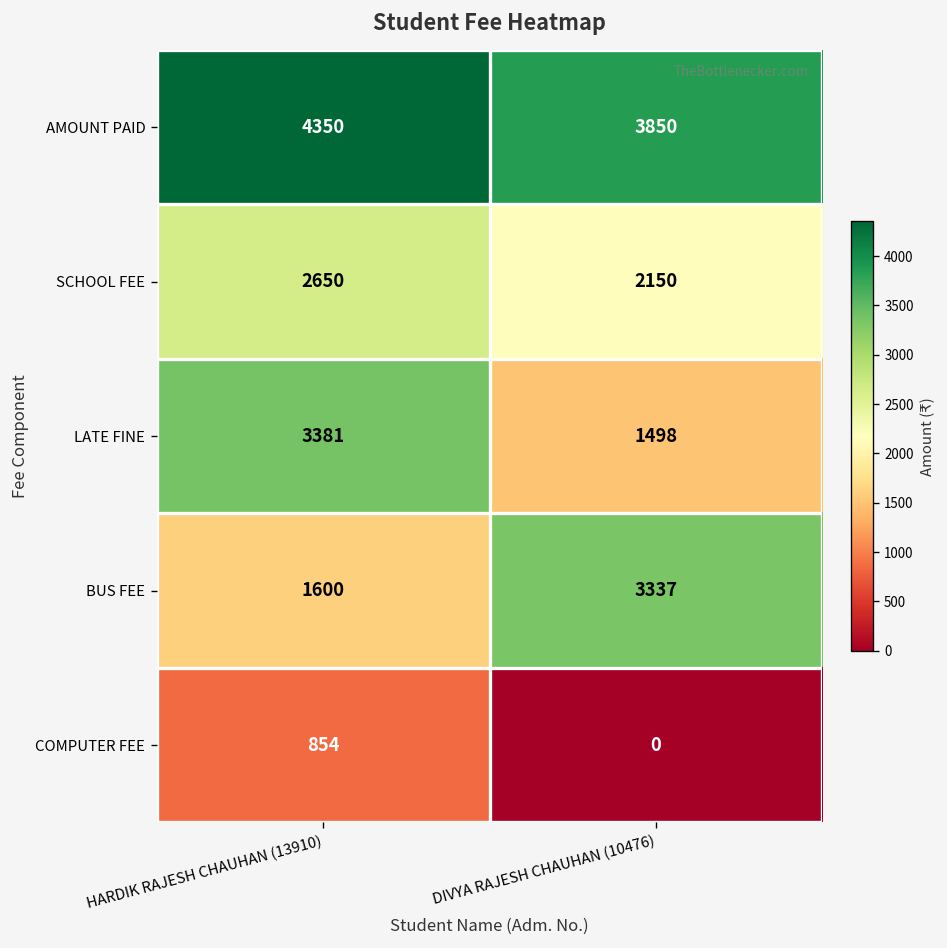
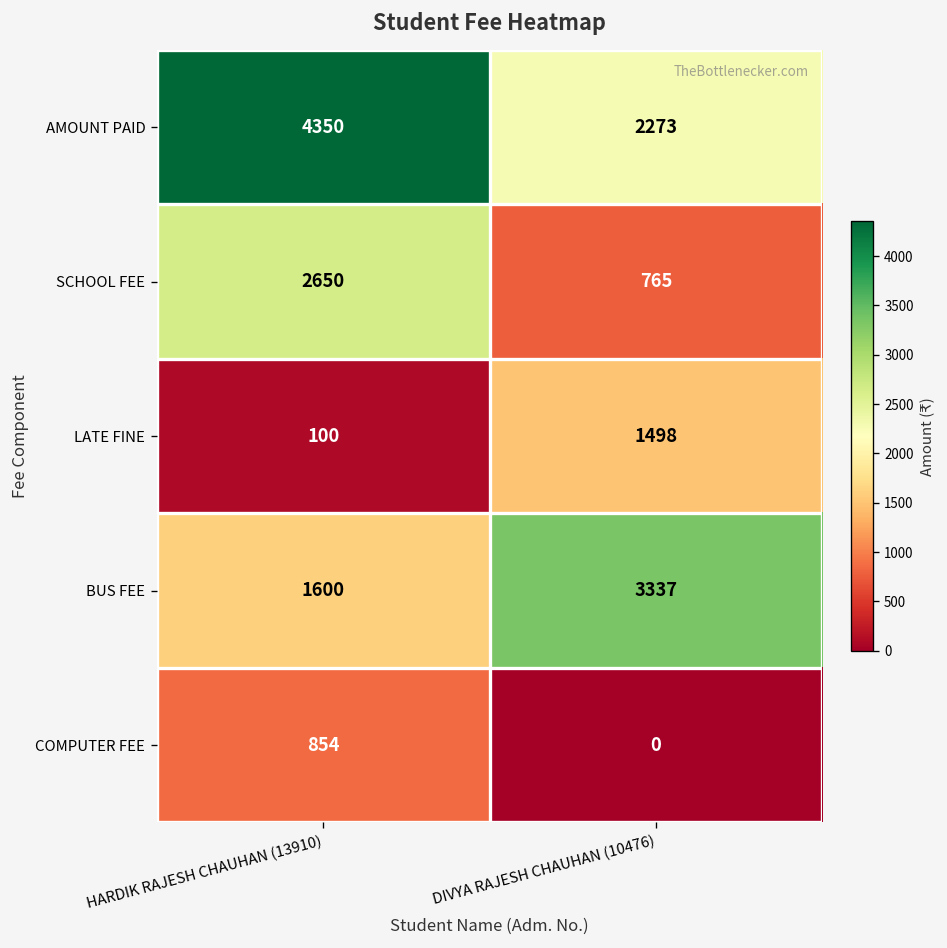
  {
    "AMOUNT PAID": {
      "HARDIK RAJESH CHAUHAN (13910)": 4350,
-     "DIVYA RAJESH CHAUHAN (10476)": 3850
+     "DIVYA RAJESH CHAUHAN (10476)": 2273
    },
    "SCHOOL FEE": {
      "HARDIK RAJESH CHAUHAN (13910)": 2650,
-     "DIVYA RAJESH CHAUHAN (10476)": 2150
+     "DIVYA RAJESH CHAUHAN (10476)": 765
    },
    "LATE FINE": {
-     "HARDIK RAJESH CHAUHAN (13910)": 3381,
+     "HARDIK RAJESH CHAUHAN (13910)": 100,
      "DIVYA RAJESH CHAUHAN (10476)": 1498
    },
    "BUS FEE": {
      "HARDIK RAJESH CHAUHAN (13910)": 1600,
      "DIVYA RAJESH CHAUHAN (10476)": 3337
    },
    "COMPUTER FEE": {
      "HARDIK RAJESH CHAUHAN (13910)": 854,
      "DIVYA RAJESH CHAUHAN (10476)": 0
    }
  }
